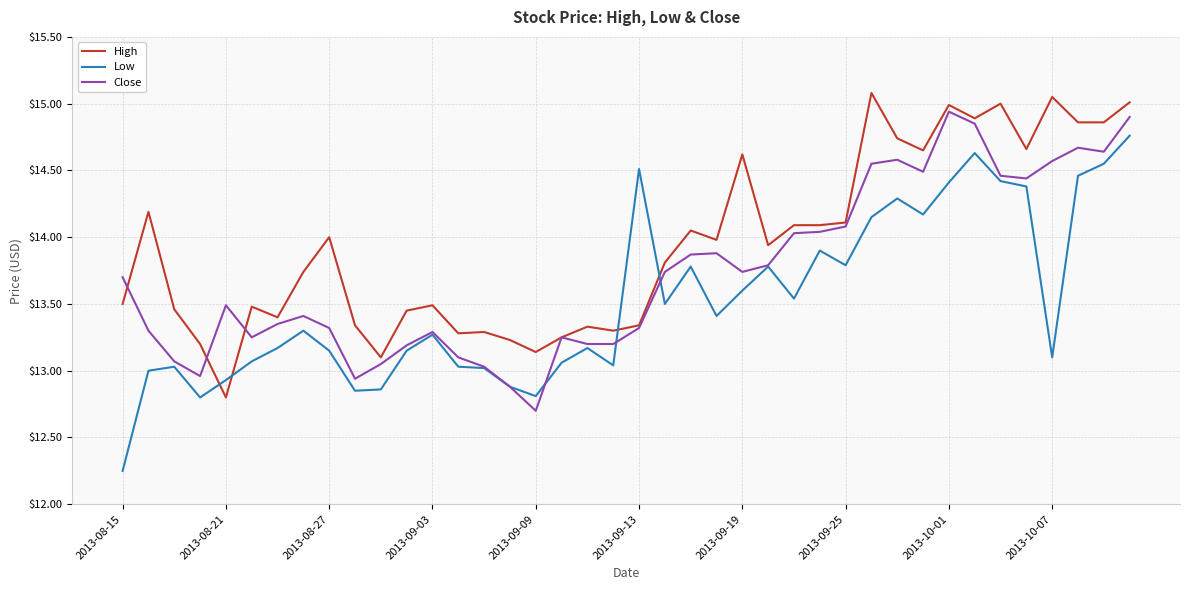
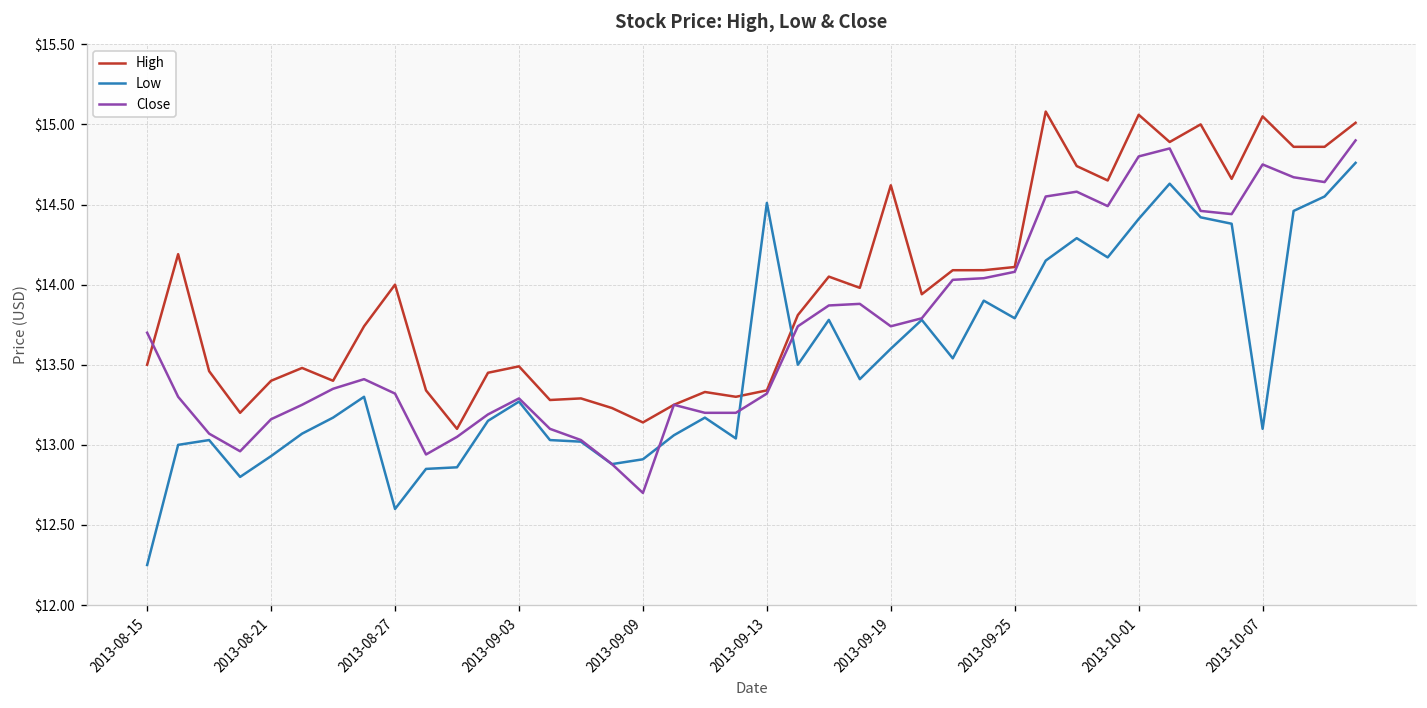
  {
    "High": {
      "2013-08-15": "$13.50",
-     "2013-08-21": "$12.8",
+     "2013-08-21": "$13.4",
      "2013-08-27": "$14.00",
      "2013-09-03": "$13.49",
      "2013-09-09": "$13.14",
      "2013-09-13": "$13.34",
      "2013-09-19": "$14.62",
      "2013-09-25": "$14.11",
-     "2013-10-01": "$14.99",
+     "2013-10-01": "$15.06",
      "2013-10-07": "$15.05"
    },
    "Low": {
      "2013-08-15": "$12.25",
      "2013-08-21": "$12.93",
-     "2013-08-27": "$13.15",
+     "2013-08-27": "$12.60",
      "2013-09-03": "$13.27",
-     "2013-09-09": "$12.81",
+     "2013-09-09": "$12.91",
      "2013-09-13": "$14.51",
      "2013-09-19": "$13.60",
      "2013-09-25": "$13.79",
      "2013-10-01": "$14.41",
      "2013-10-07": "$13.10"
    },
    "Close": {
      "2013-08-15": "$13.70",
-     "2013-08-21": "$13.49",
+     "2013-08-21": "$13.16",
      "2013-08-27": "$13.32",
      "2013-09-03": "$13.29",
      "2013-09-09": "$12.70",
      "2013-09-13": "$13.32",
      "2013-09-19": "$13.74",
      "2013-09-25": "$14.08",
-     "2013-10-01": "$14.94",
-     "2013-10-07": "$14.57"
+     "2013-10-01": "$14.80",
+     "2013-10-07": "$14.75"
    }
  }
